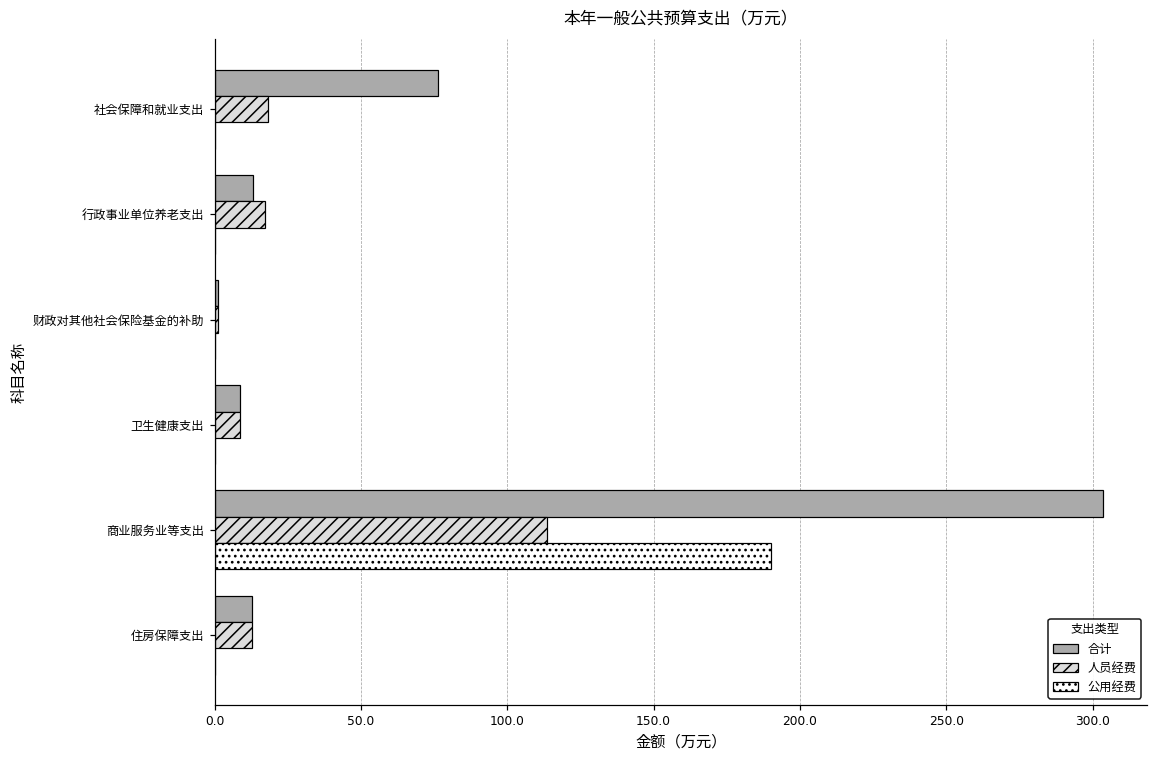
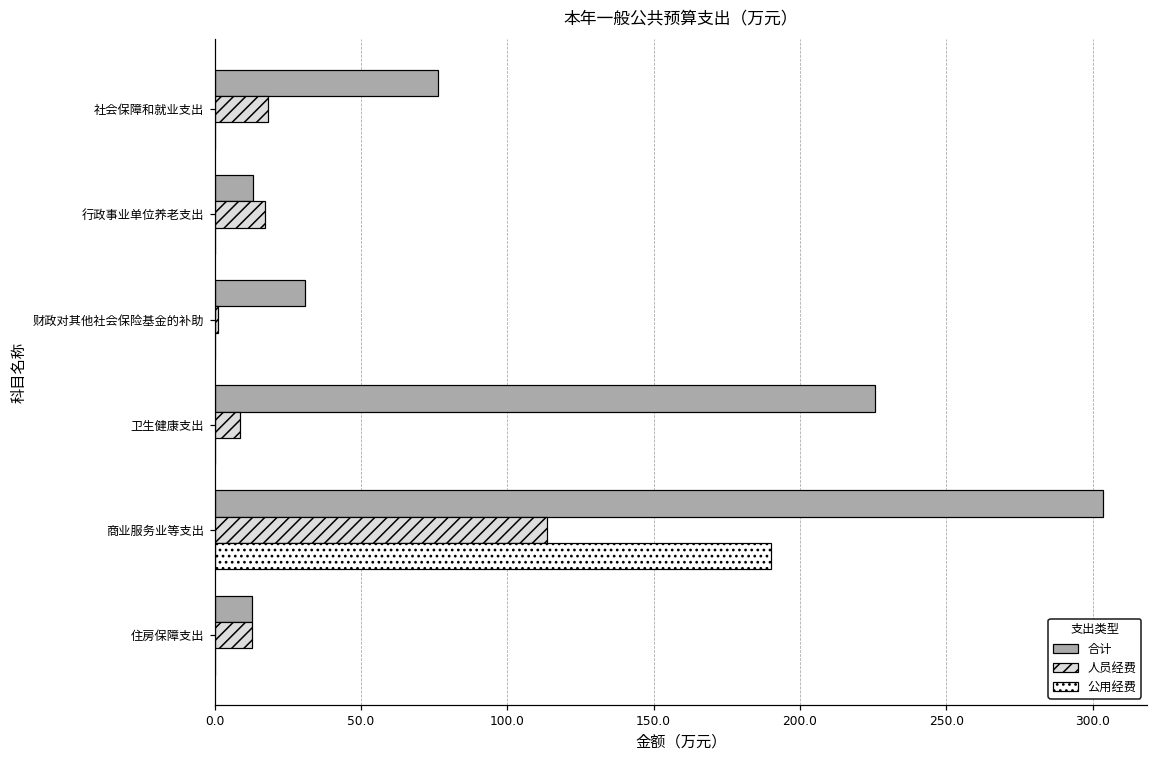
  {
    "合计": {
      "社会保障和就业支出": 76,
      "行政事业单位养老支出": 13,
-     "财政对其他社会保险基金的补助": 1,
-     "卫生健康支出": 9,
+     "财政对其他社会保险基金的补助": 31,
+     "卫生健康支出": 226,
      "商业服务业等支出": 303,
      "住房保障支出": 13
    }
  }
